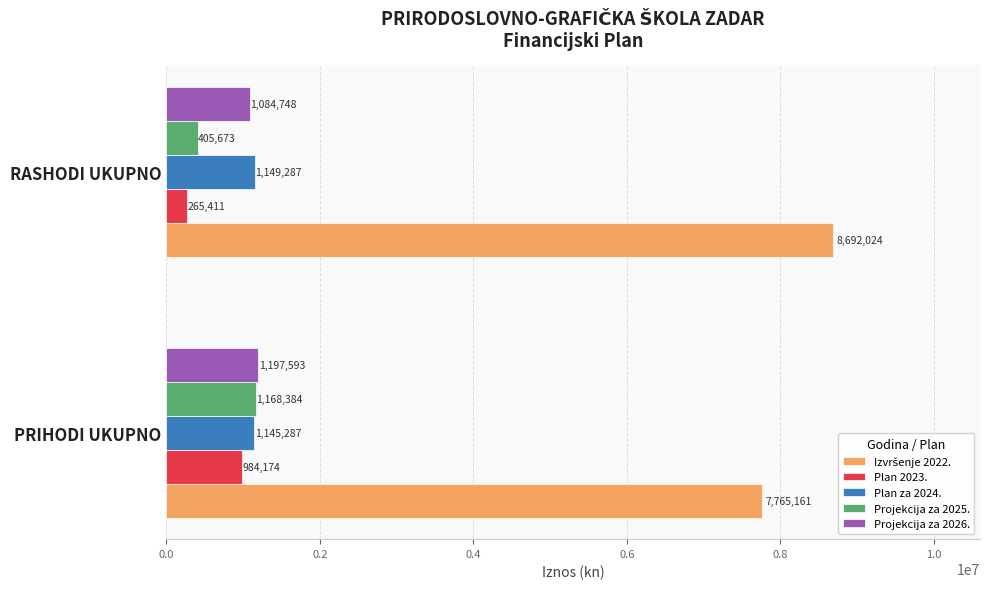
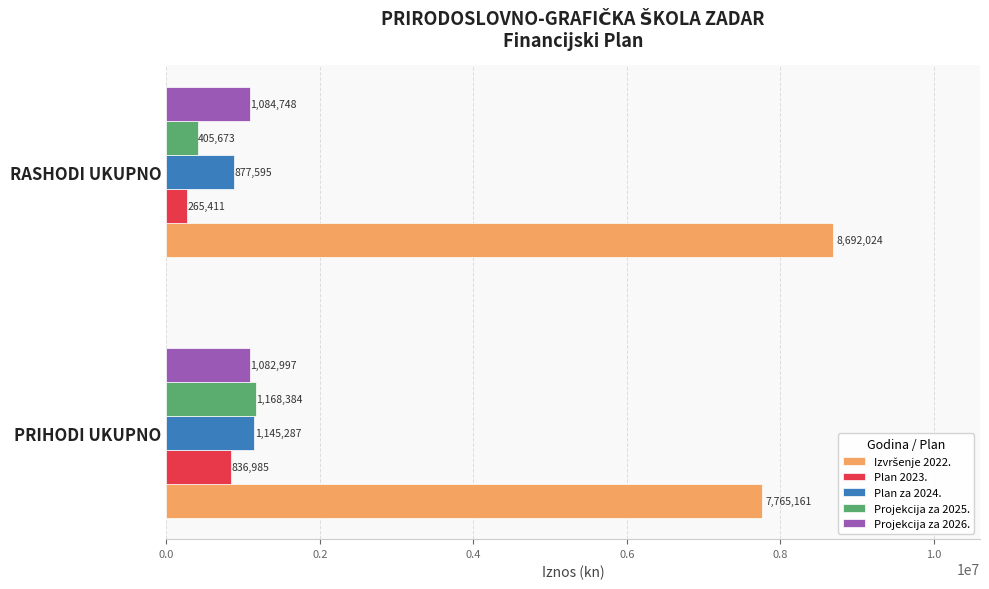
  {
    "Izvršenje 2022.": {
      "RASHODI UKUPNO": "8,692,024",
      "PRIHODI UKUPNO": "7,765,161"
    },
    "Plan 2023.": {
      "RASHODI UKUPNO": "265,411",
-     "PRIHODI UKUPNO": "984,174"
+     "PRIHODI UKUPNO": "836,985"
    },
    "Plan za 2024.": {
-     "RASHODI UKUPNO": "1,149,287",
+     "RASHODI UKUPNO": "877,595",
      "PRIHODI UKUPNO": "1,145,287"
    },
    "Projekcija za 2025.": {
      "RASHODI UKUPNO": "405,673",
      "PRIHODI UKUPNO": "1,168,384"
    },
    "Projekcija za 2026.": {
      "RASHODI UKUPNO": "1,084,748",
-     "PRIHODI UKUPNO": "1,197,593"
+     "PRIHODI UKUPNO": "1,082,997"
    }
  }
